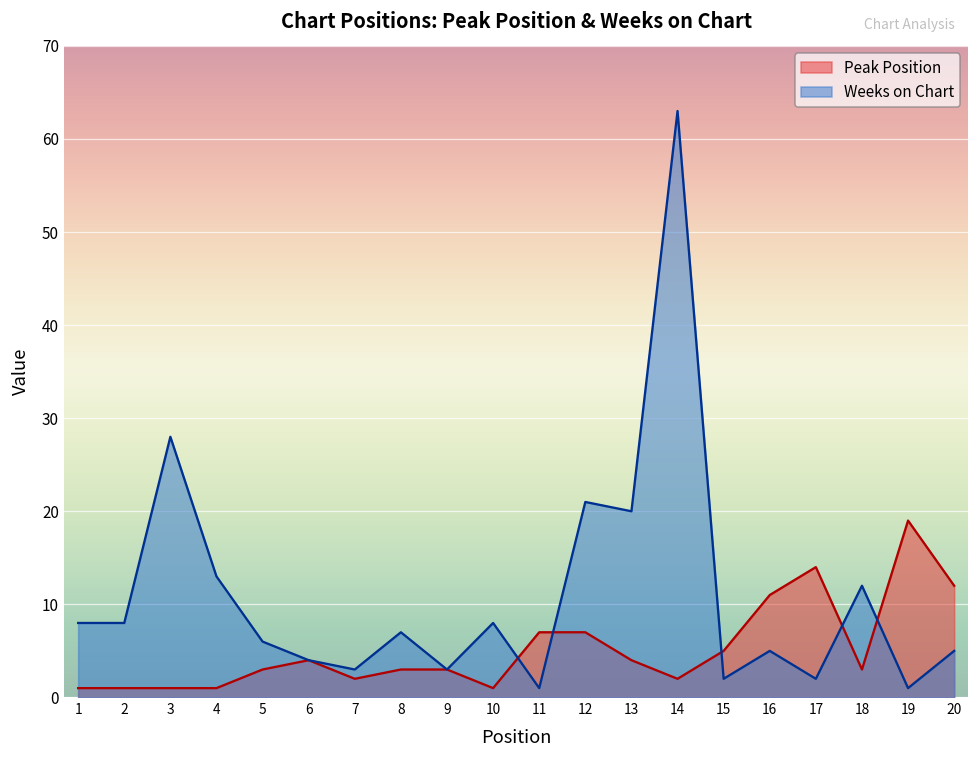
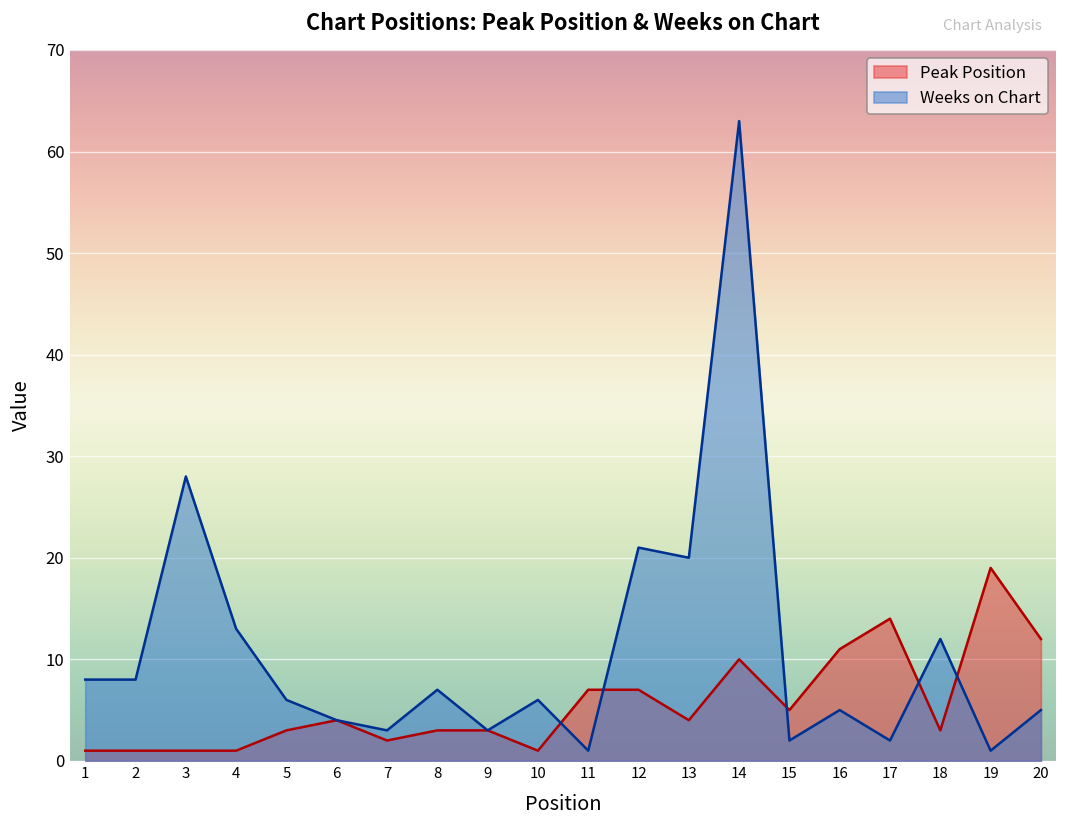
  {
    "Peak Position": {
      "1": 1,
      "2": 1,
      "3": 1,
      "4": 1,
      "5": 3,
      "7": 2,
      "8": 3,
      "10": 1,
      "11": 7,
      "12": 7,
      "13": 4,
-     "14": 2,
+     "14": 10,
      "15": 5,
      "16": 11,
      "17": 14,
      "18": 3,
      "19": 19,
      "20": 12
    },
    "Weeks on Chart": {
      "1": 8,
      "2": 8,
      "3": 28,
      "4": 13,
      "5": 6,
      "7": 3,
      "8": 7,
-     "10": 8,
+     "10": 6,
      "11": 1,
      "12": 21,
      "13": 20,
      "14": 63,
      "15": 2,
      "16": 5,
      "17": 2,
      "18": 12,
      "19": 1,
      "20": 5
    }
  }
